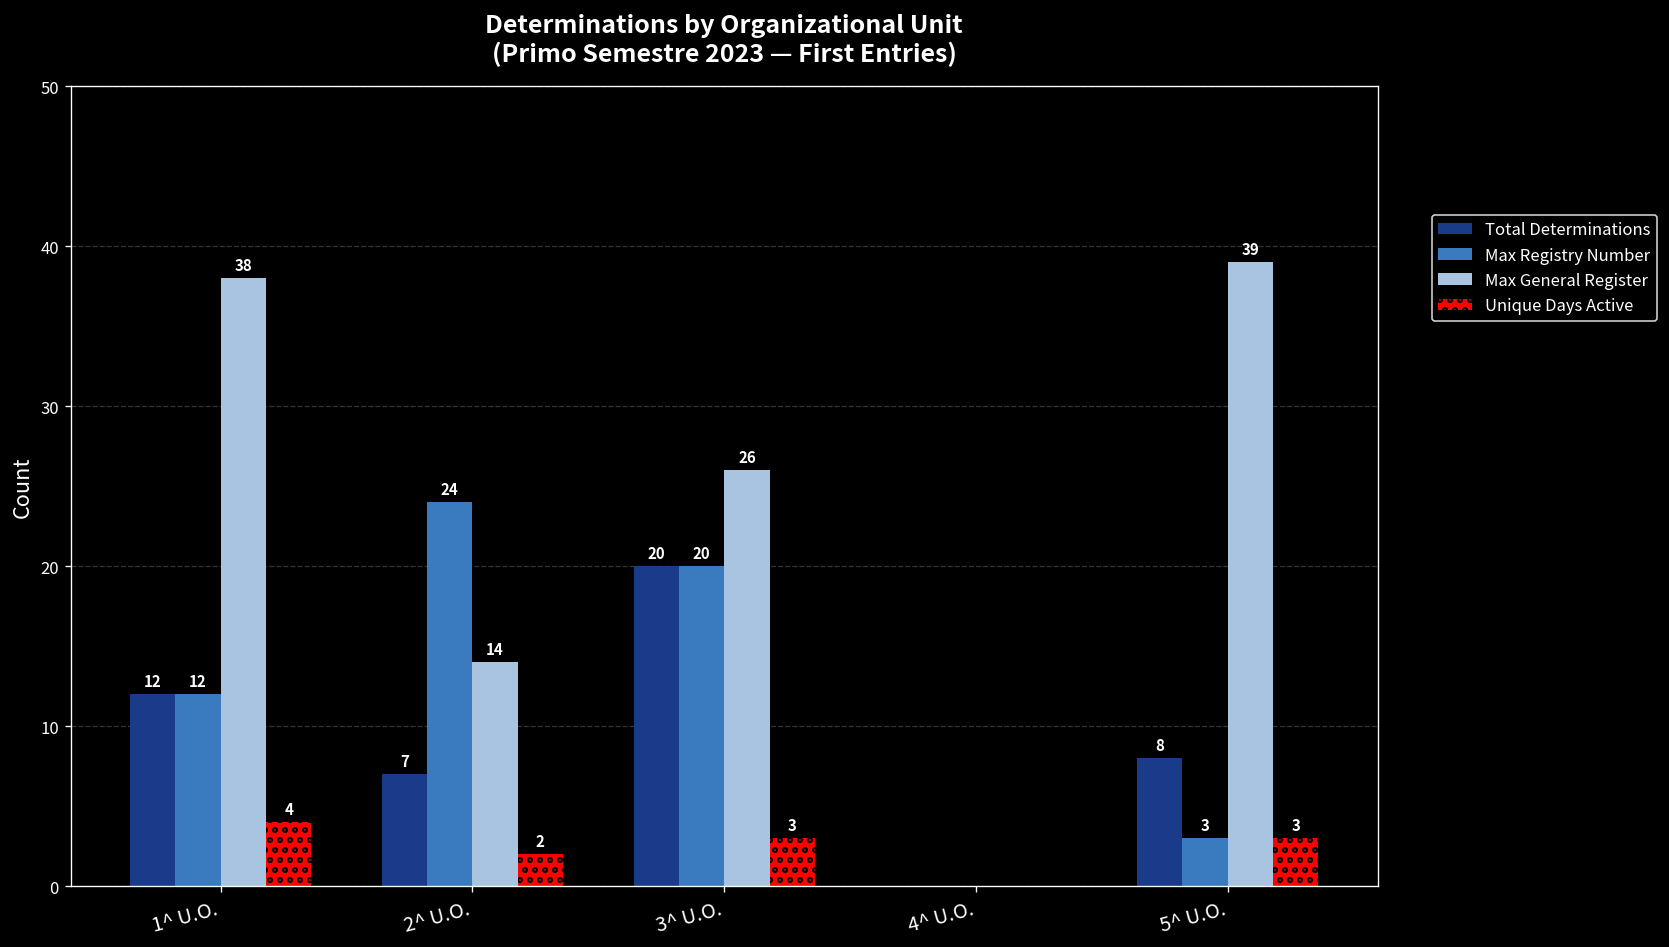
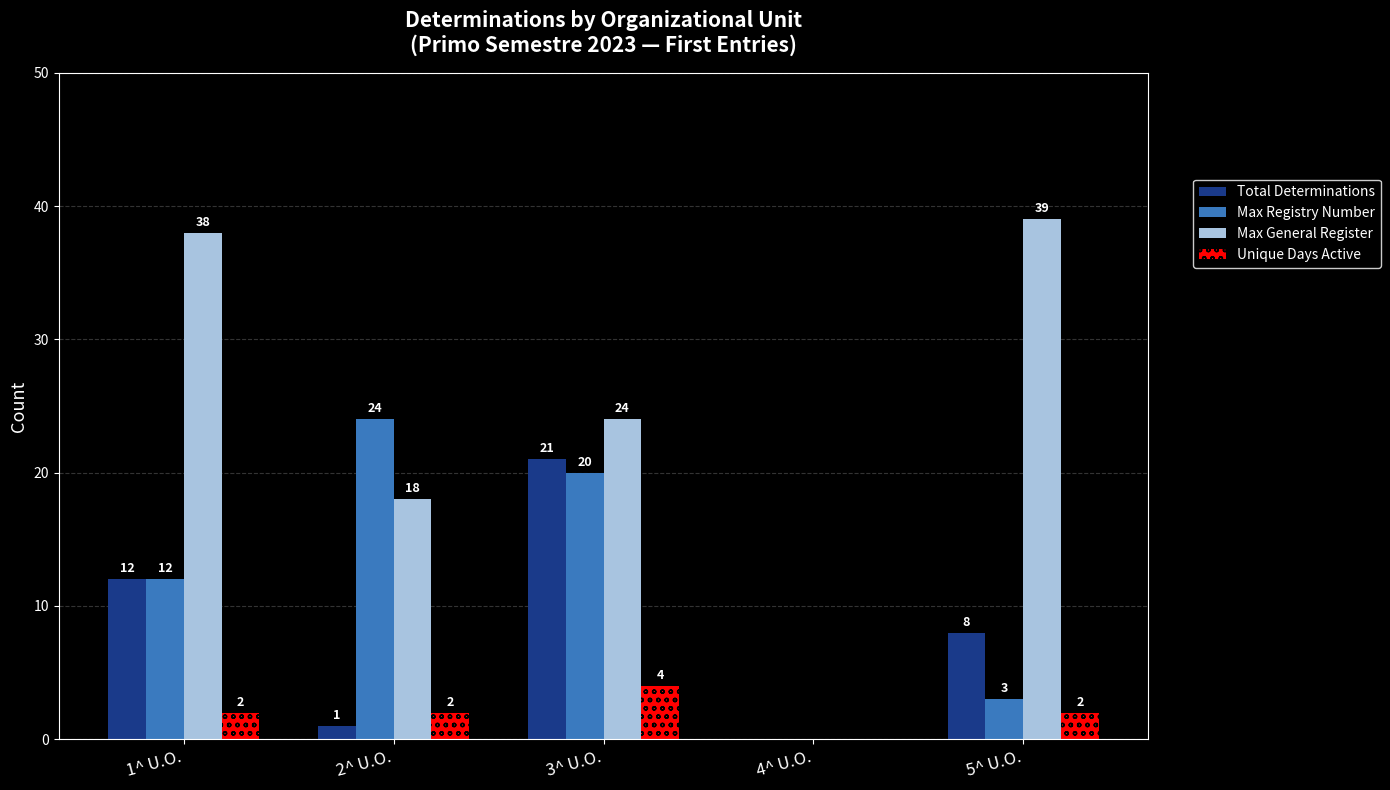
  {
    "Total Determinations": {
      "1^ U.O.": 12,
-     "2^ U.O.": 7,
-     "3^ U.O.": 20,
+     "2^ U.O.": 1,
+     "3^ U.O.": 21,
      "5^ U.O.": 8
    },
    "Max Registry Number": {
      "1^ U.O.": 12,
      "2^ U.O.": 24,
      "3^ U.O.": 20,
      "5^ U.O.": 3
    },
    "Max General Register": {
      "1^ U.O.": 38,
-     "2^ U.O.": 14,
-     "3^ U.O.": 26,
+     "2^ U.O.": 18,
+     "3^ U.O.": 24,
      "5^ U.O.": 39
    },
    "Unique Days Active": {
-     "1^ U.O.": 4,
+     "1^ U.O.": 2,
      "2^ U.O.": 2,
-     "3^ U.O.": 3,
-     "5^ U.O.": 3
+     "3^ U.O.": 4,
+     "5^ U.O.": 2
    }
  }
